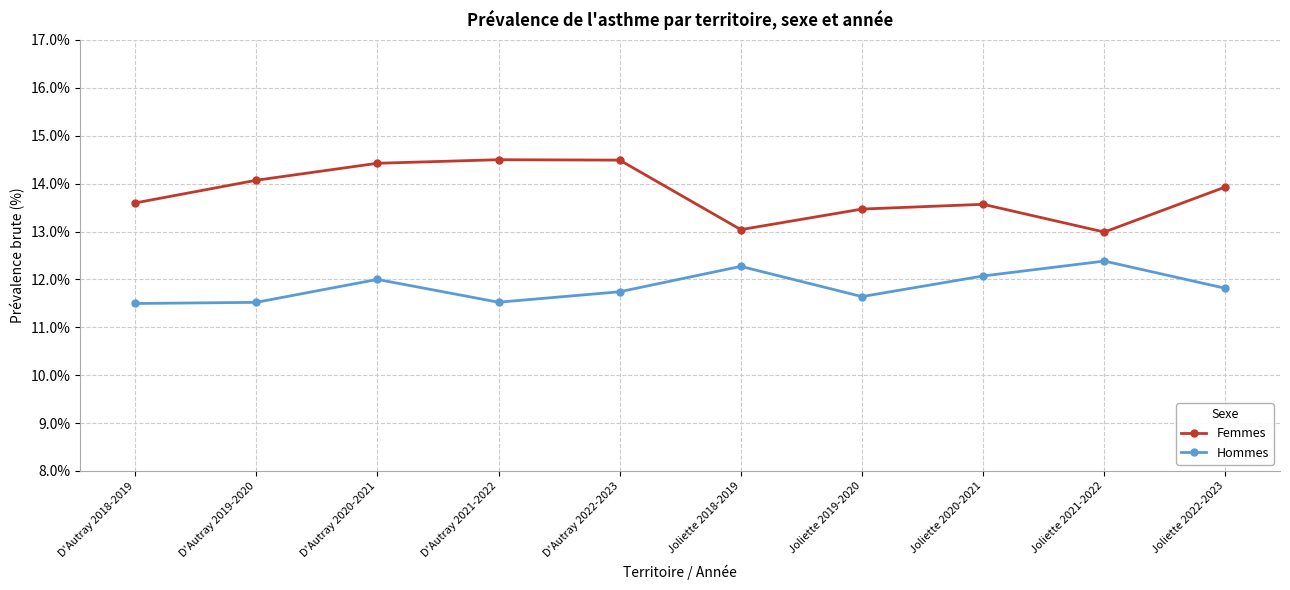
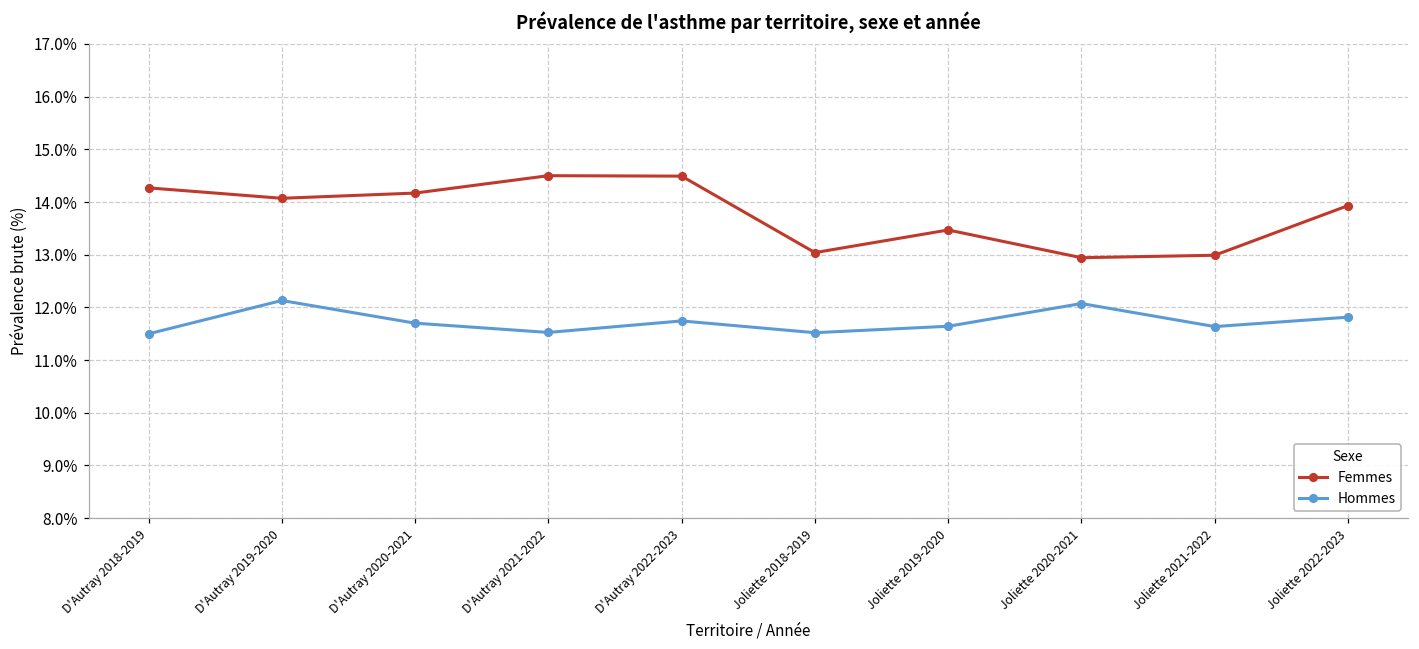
  {
    "Femmes": {
-     "D'Autray 2018-2019": "13.6%",
+     "D'Autray 2018-2019": "14.3%",
      "D'Autray 2019-2020": "14.1%",
-     "D'Autray 2020-2021": "14.4%",
+     "D'Autray 2020-2021": "14.2%",
      "D'Autray 2021-2022": "14.5%",
      "D'Autray 2022-2023": "14.5%",
      "Joliette 2018-2019": "13.0%",
      "Joliette 2019-2020": "13.5%",
-     "Joliette 2020-2021": "13.6%",
+     "Joliette 2020-2021": "12.9%",
      "Joliette 2021-2022": "13.0%",
      "Joliette 2022-2023": "13.9%"
    },
    "Hommes": {
      "D'Autray 2018-2019": "11.5%",
-     "D'Autray 2019-2020": "11.5%",
-     "D'Autray 2020-2021": "12.0%",
+     "D'Autray 2019-2020": "12.1%",
+     "D'Autray 2020-2021": "11.7%",
      "D'Autray 2021-2022": "11.5%",
      "D'Autray 2022-2023": "11.7%",
-     "Joliette 2018-2019": "12.3%",
+     "Joliette 2018-2019": "11.5%",
      "Joliette 2019-2020": "11.6%",
      "Joliette 2020-2021": "12.1%",
-     "Joliette 2021-2022": "12.4%",
+     "Joliette 2021-2022": "11.6%",
      "Joliette 2022-2023": "11.8%"
    }
  }
